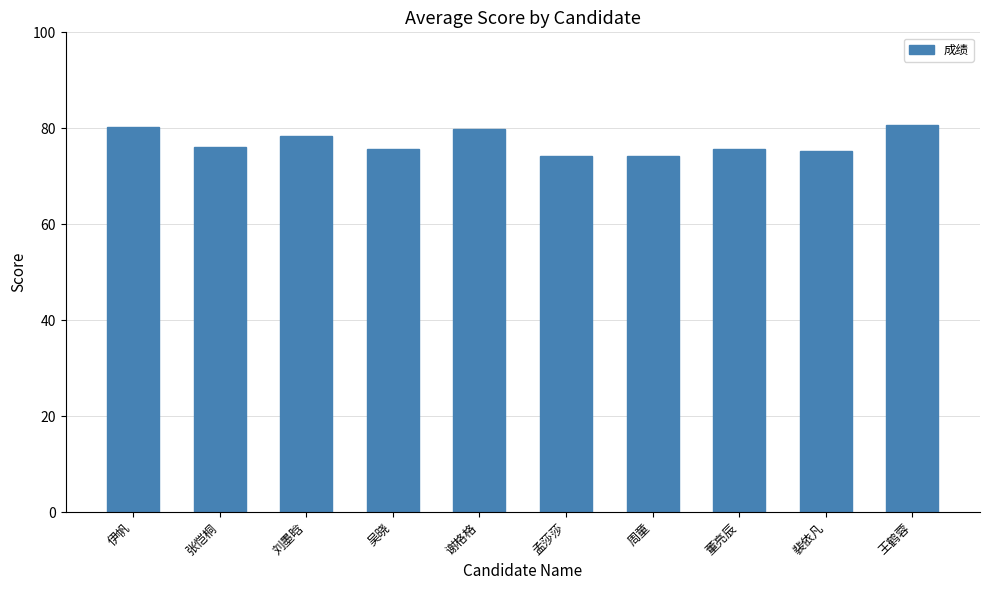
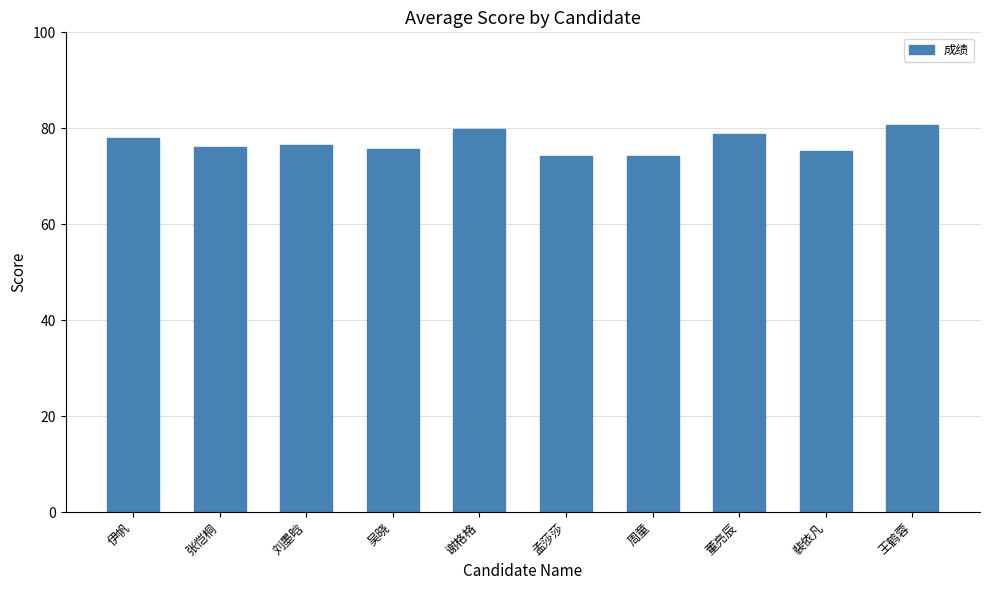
  {
-   "伊帆": 80,
+   "伊帆": 78,
    "张恺桐": 76,
-   "刘墨晗": 78,
+   "刘墨晗": 76,
    "吴晓": 76,
    "谢格格": 80,
    "孟莎莎": 74,
    "周童": 74,
-   "董亮辰": 76,
+   "董亮辰": 79,
    "裴依凡": 75,
    "王鹤蓉": 81
  }
